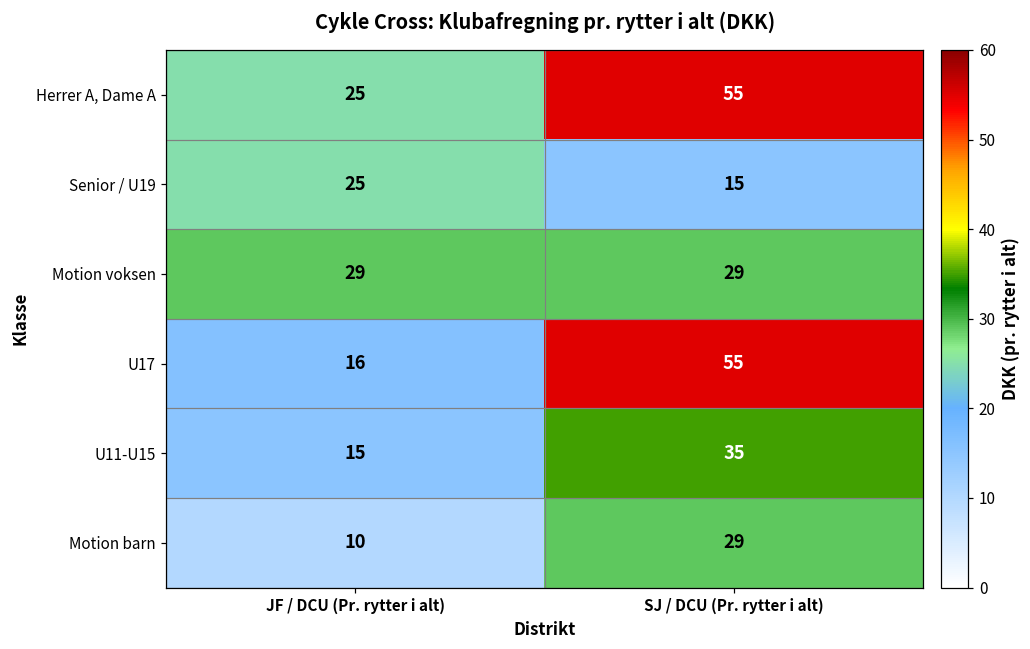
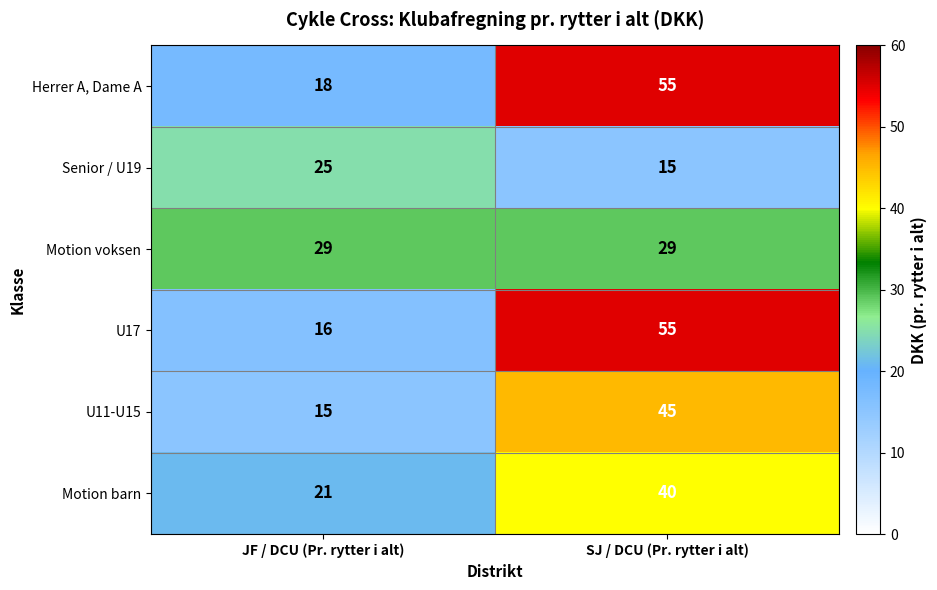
  {
    "Herrer A, Dame A": {
-     "JF / DCU (Pr. rytter i alt)": 25,
+     "JF / DCU (Pr. rytter i alt)": 18,
      "SJ / DCU (Pr. rytter i alt)": 55
    },
    "Senior / U19": {
      "JF / DCU (Pr. rytter i alt)": 25,
      "SJ / DCU (Pr. rytter i alt)": 15
    },
    "Motion voksen": {
      "JF / DCU (Pr. rytter i alt)": 29,
      "SJ / DCU (Pr. rytter i alt)": 29
    },
    "U17": {
      "JF / DCU (Pr. rytter i alt)": 16,
      "SJ / DCU (Pr. rytter i alt)": 55
    },
    "U11-U15": {
      "JF / DCU (Pr. rytter i alt)": 15,
-     "SJ / DCU (Pr. rytter i alt)": 35
+     "SJ / DCU (Pr. rytter i alt)": 45
    },
    "Motion barn": {
-     "JF / DCU (Pr. rytter i alt)": 10,
-     "SJ / DCU (Pr. rytter i alt)": 29
+     "JF / DCU (Pr. rytter i alt)": 21,
+     "SJ / DCU (Pr. rytter i alt)": 40
    }
  }
